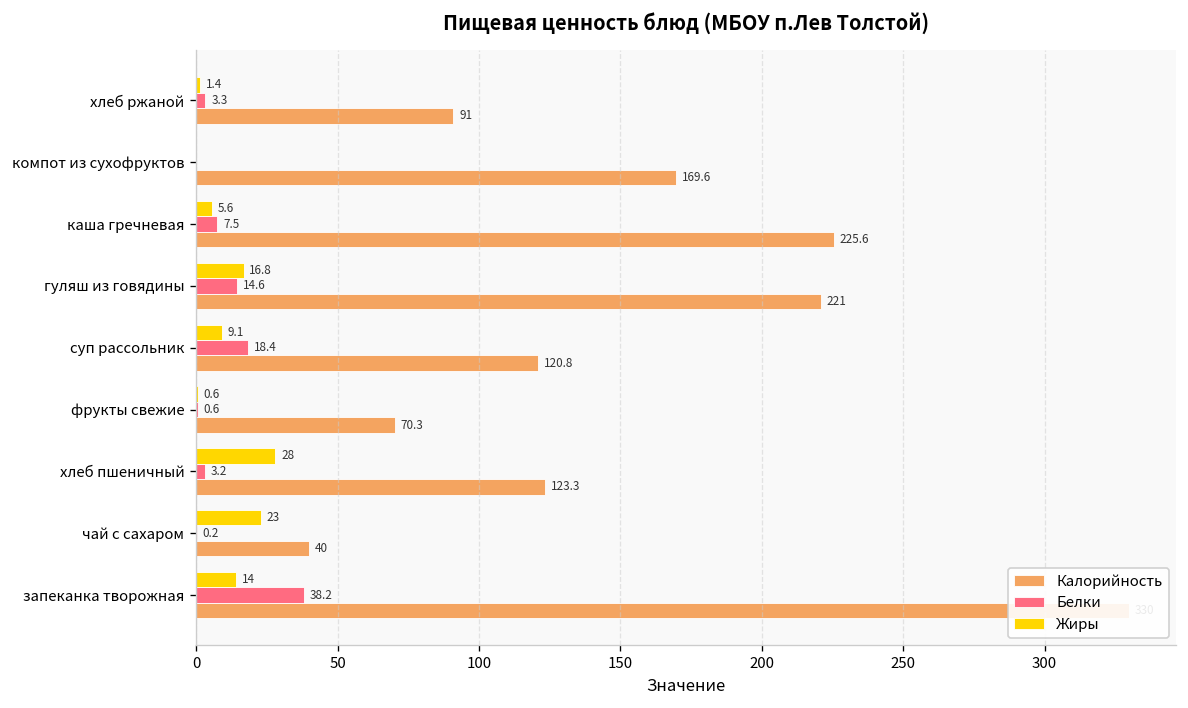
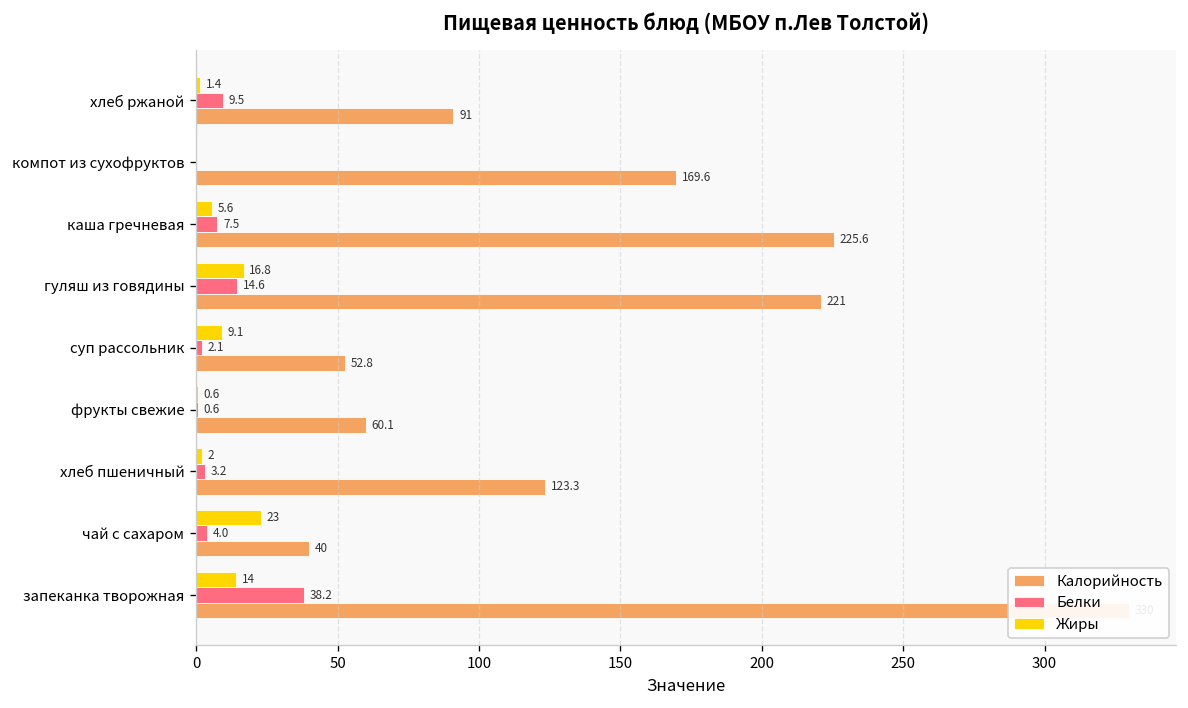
  {
    "Калорийность": {
      "хлеб ржаной": 91,
      "компот из сухофруктов": 169.6,
      "каша гречневая": 225.6,
      "гуляш из говядины": 221,
-     "суп рассольник": 120.8,
-     "фрукты свежие": 70.3,
+     "суп рассольник": 52.8,
+     "фрукты свежие": 60.1,
      "хлеб пшеничный": 123.3,
      "чай с сахаром": 40
    },
    "Белки": {
-     "хлеб ржаной": 3.3,
+     "хлеб ржаной": 9.5,
      "каша гречневая": 7.5,
      "гуляш из говядины": 14.6,
-     "суп рассольник": 18.4,
+     "суп рассольник": 2.1,
      "фрукты свежие": 0.6,
      "хлеб пшеничный": 3.2,
-     "чай с сахаром": 0.2,
+     "чай с сахаром": 4.0,
      "запеканка творожная": 38.2
    },
    "Жиры": {
      "хлеб ржаной": 1.4,
      "каша гречневая": 5.6,
      "гуляш из говядины": 16.8,
      "суп рассольник": 9.1,
      "фрукты свежие": 0.6,
-     "хлеб пшеничный": 28,
+     "хлеб пшеничный": 2,
      "чай с сахаром": 23,
      "запеканка творожная": 14
    }
  }
